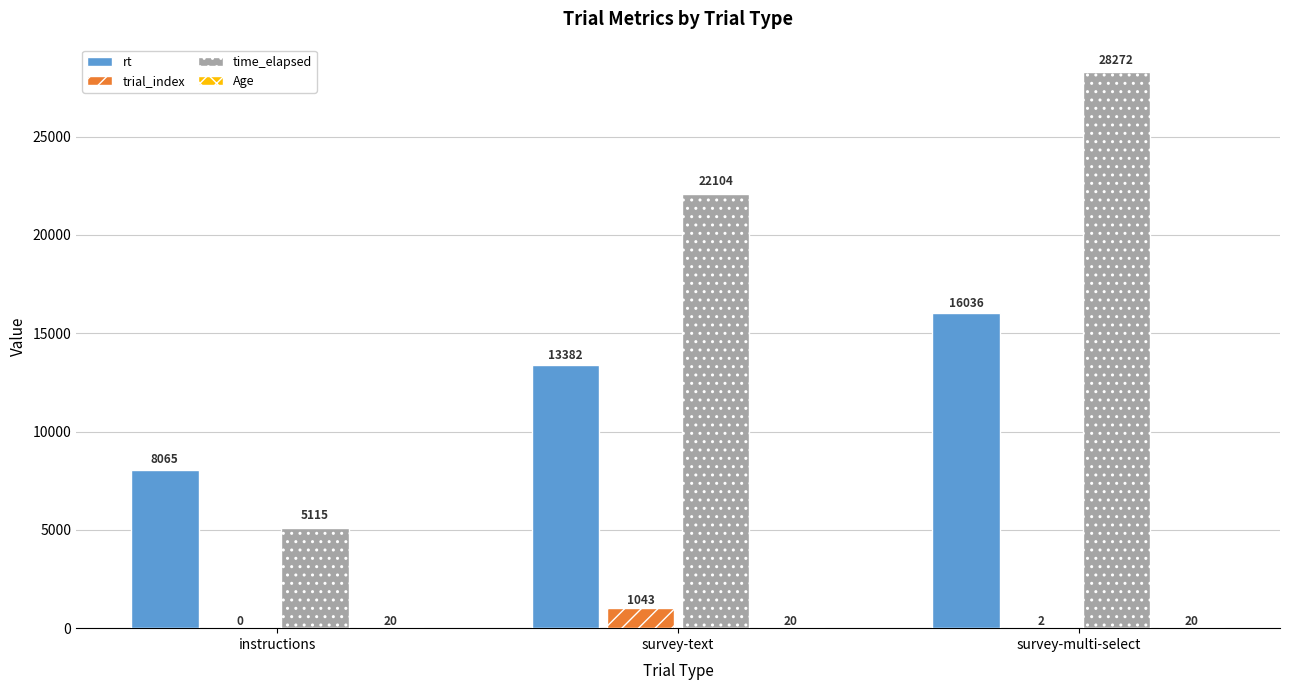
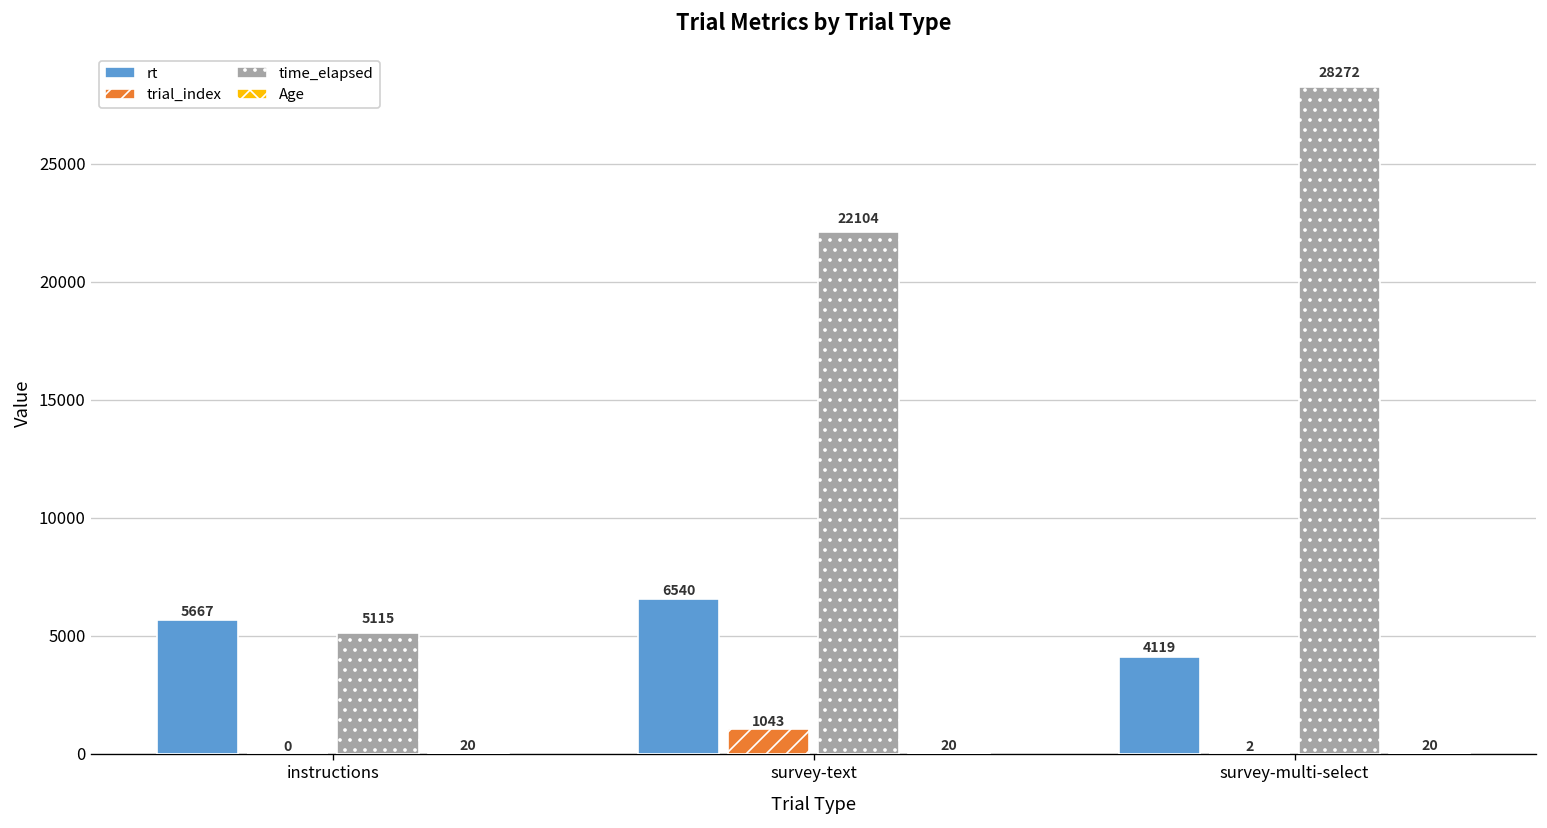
  {
    "rt": {
-     "instructions": 8065,
-     "survey-text": 13382,
-     "survey-multi-select": 16036
+     "instructions": 5667,
+     "survey-text": 6540,
+     "survey-multi-select": 4119
    },
    "trial_index": {
      "instructions": 0,
      "survey-text": 1043,
      "survey-multi-select": 2
    },
    "time_elapsed": {
      "instructions": 5115,
      "survey-text": 22104,
      "survey-multi-select": 28272
    },
    "Age": {
      "instructions": 20,
      "survey-text": 20,
      "survey-multi-select": 20
    }
  }
